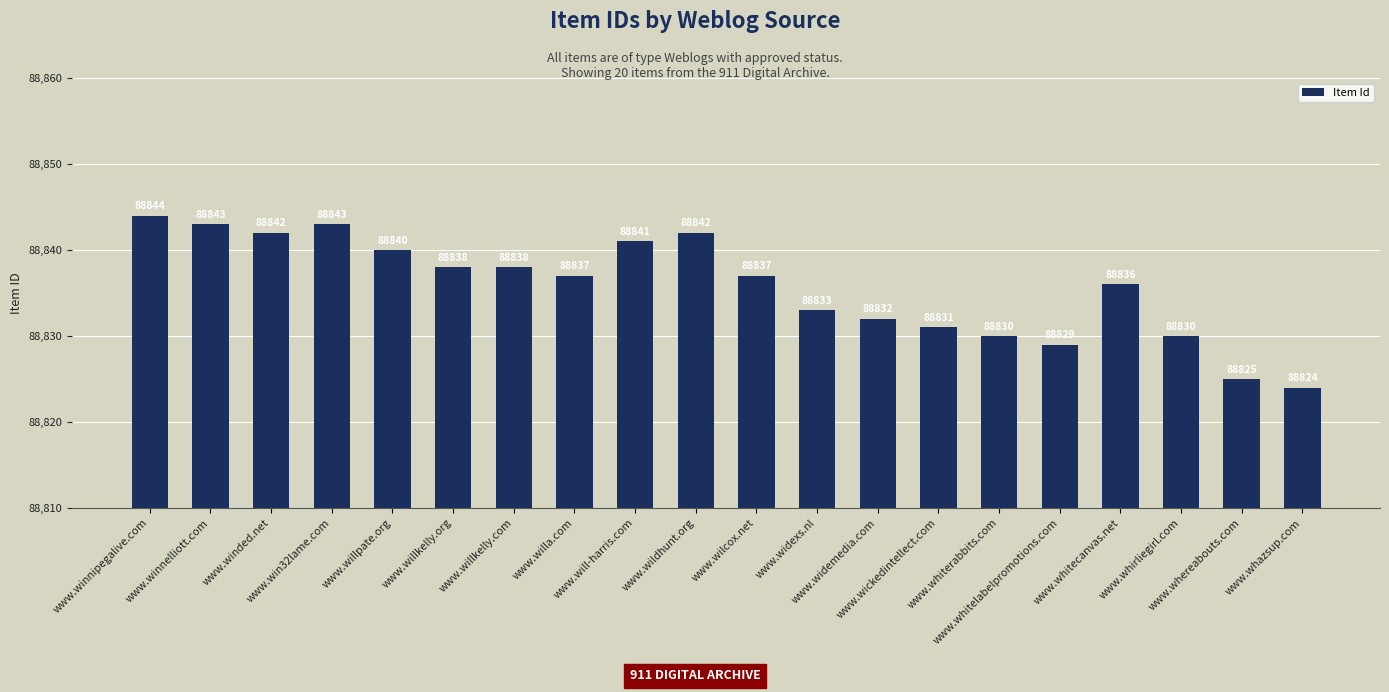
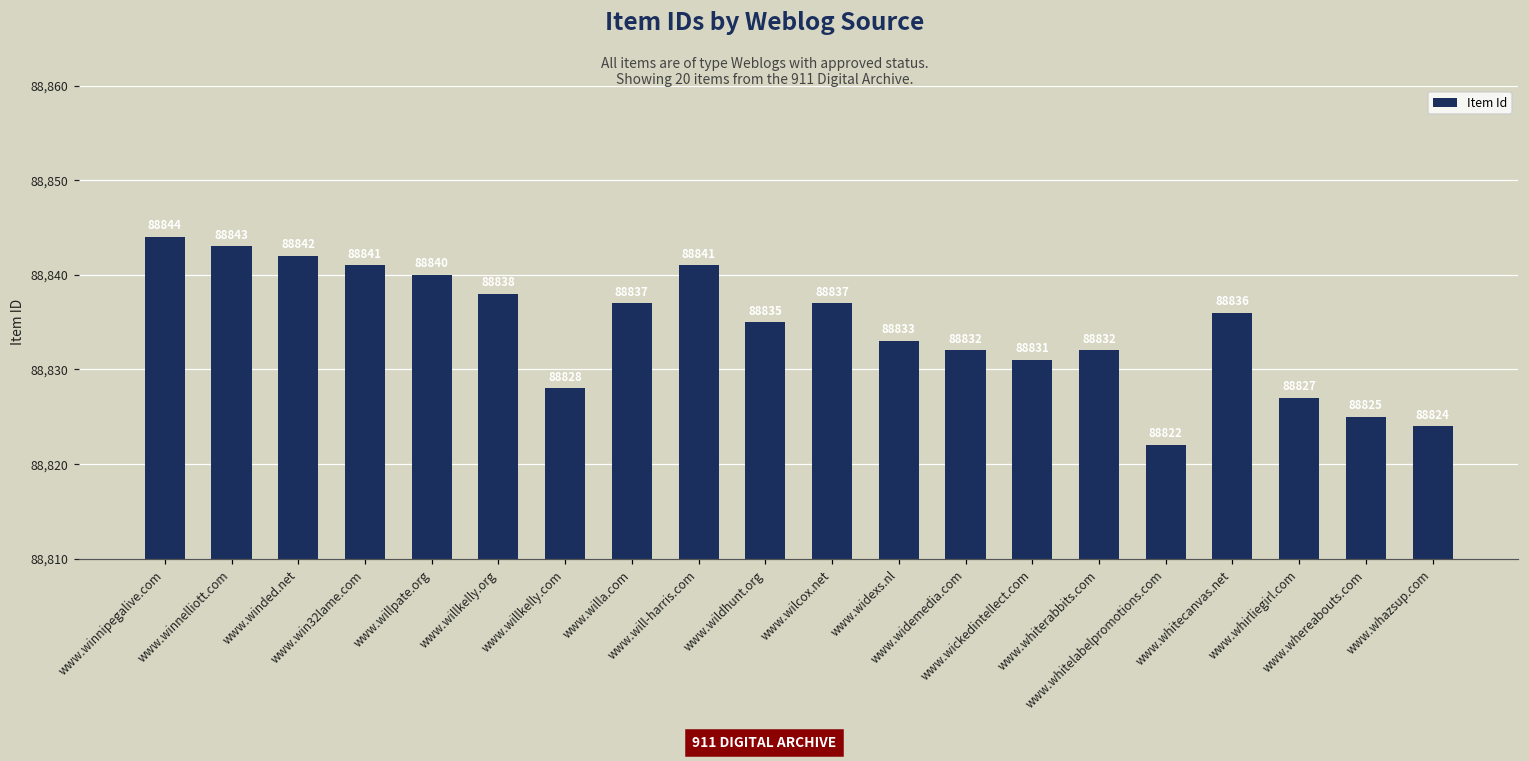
  {
    "www.winnipegalive.com": 88844,
    "www.winnelliott.com": 88843,
    "www.winded.net": 88842,
-   "www.win32lame.com": 88843,
+   "www.win32lame.com": 88841,
    "www.willpate.org": 88840,
    "www.willkelly.org": 88838,
-   "www.willkelly.com": 88838,
+   "www.willkelly.com": 88828,
    "www.willa.com": 88837,
    "www.will-harris.com": 88841,
-   "www.wildhunt.org": 88842,
+   "www.wildhunt.org": 88835,
    "www.wilcox.net": 88837,
    "www.widexs.nl": 88833,
    "www.widemedia.com": 88832,
    "www.wickedintellect.com": 88831,
-   "www.whiterabbits.com": 88830,
-   "www.whitelabelpromotions.com": 88829,
+   "www.whiterabbits.com": 88832,
+   "www.whitelabelpromotions.com": 88822,
    "www.whitecanvas.net": 88836,
-   "www.whirliegirl.com": 88830,
+   "www.whirliegirl.com": 88827,
    "www.whereabouts.com": 88825,
    "www.whazsup.com": 88824
  }
